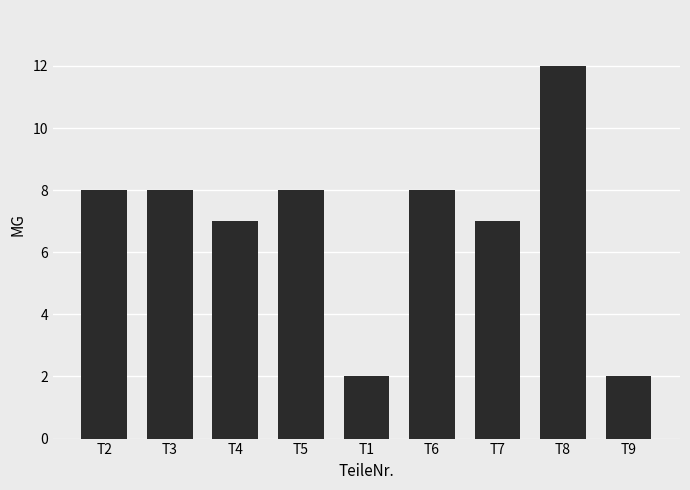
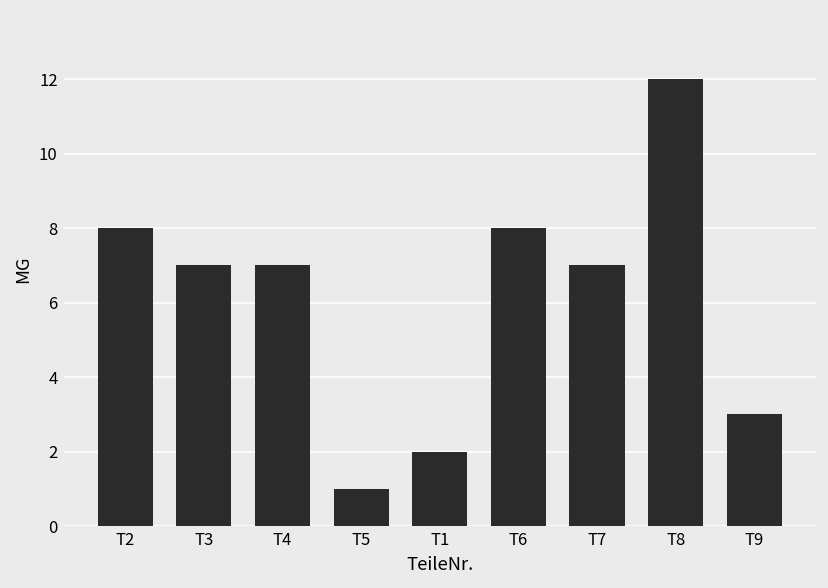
  {
    "T2": 8,
-   "T3": 8,
+   "T3": 7,
    "T4": 7,
-   "T5": 8,
+   "T5": 1,
    "T1": 2,
    "T6": 8,
    "T7": 7,
    "T8": 12,
-   "T9": 2
+   "T9": 3
  }
